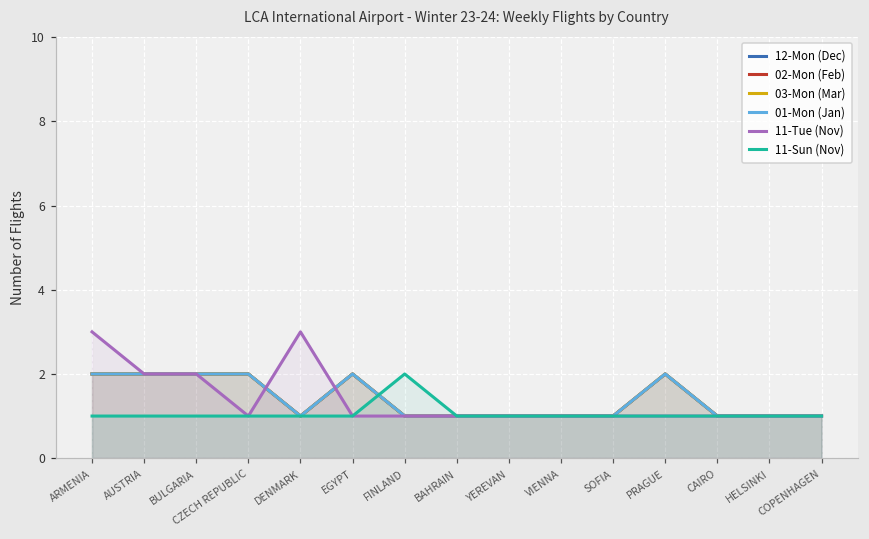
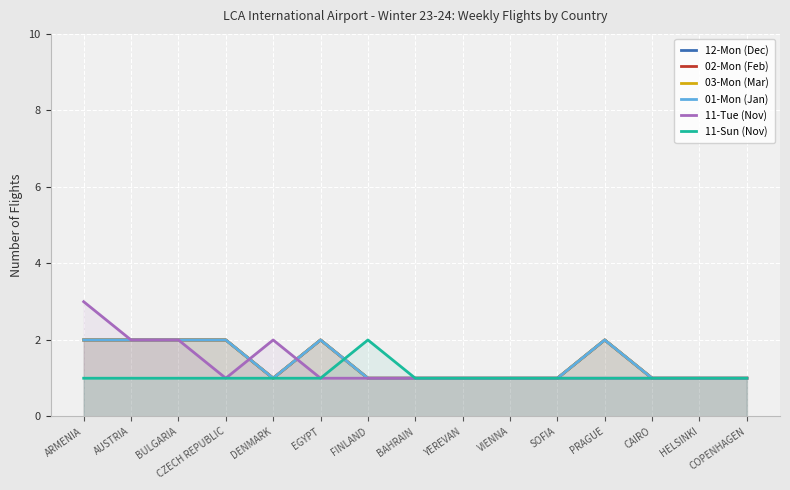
  {
    "01-Mon (Jan)": {
      "ARMENIA": 2,
      "CZECH REPUBLIC": 2,
      "EGYPT": 2,
      "PRAGUE": 2
    },
    "11-Tue (Nov)": {
      "ARMENIA": 3,
-     "DENMARK": 3
+     "DENMARK": 2
    },
    "11-Sun (Nov)": {
      "ARMENIA": 1,
      "AUSTRIA": 1,
      "BULGARIA": 1,
      "FINLAND": 2
    }
  }
